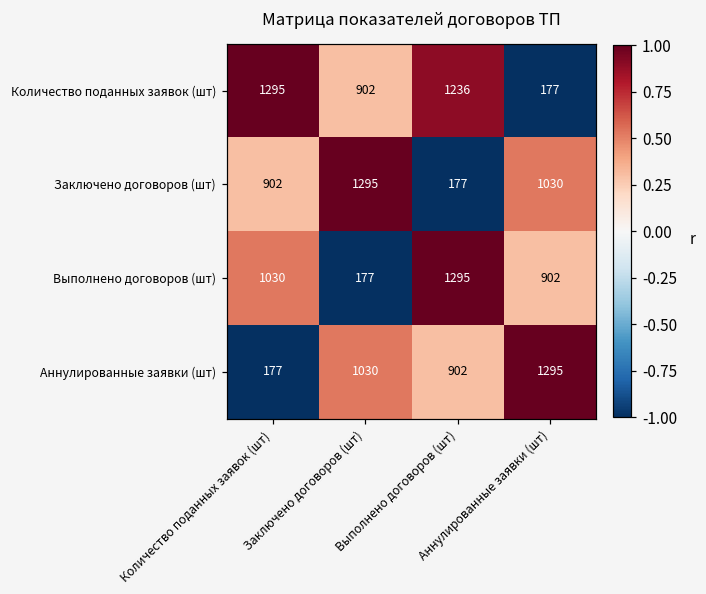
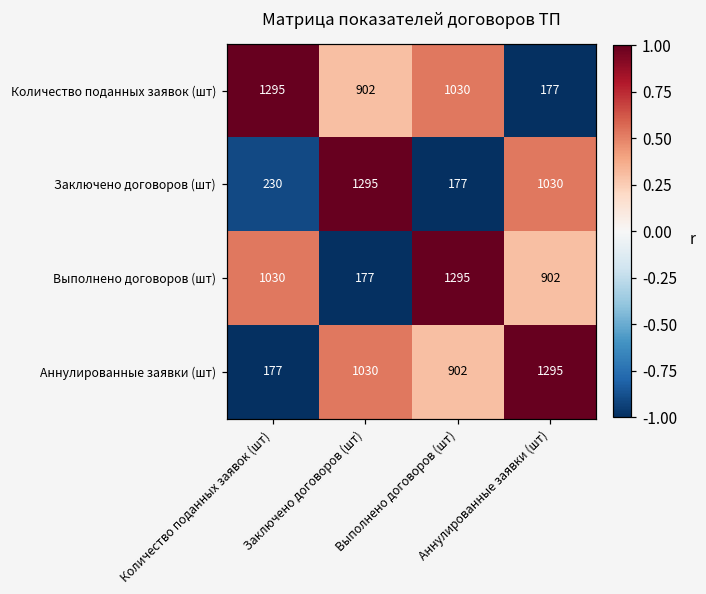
  {
    "Количество поданных заявок (шт)": {
      "Количество поданных заявок (шт)": 1295,
      "Заключено договоров (шт)": 902,
-     "Выполнено договоров (шт)": 1236,
+     "Выполнено договоров (шт)": 1030,
      "Аннулированные заявки (шт)": 177
    },
    "Заключено договоров (шт)": {
-     "Количество поданных заявок (шт)": 902,
+     "Количество поданных заявок (шт)": 230,
      "Заключено договоров (шт)": 1295,
      "Выполнено договоров (шт)": 177,
      "Аннулированные заявки (шт)": 1030
    },
    "Выполнено договоров (шт)": {
      "Количество поданных заявок (шт)": 1030,
      "Заключено договоров (шт)": 177,
      "Выполнено договоров (шт)": 1295,
      "Аннулированные заявки (шт)": 902
    },
    "Аннулированные заявки (шт)": {
      "Количество поданных заявок (шт)": 177,
      "Заключено договоров (шт)": 1030,
      "Выполнено договоров (шт)": 902,
      "Аннулированные заявки (шт)": 1295
    }
  }
